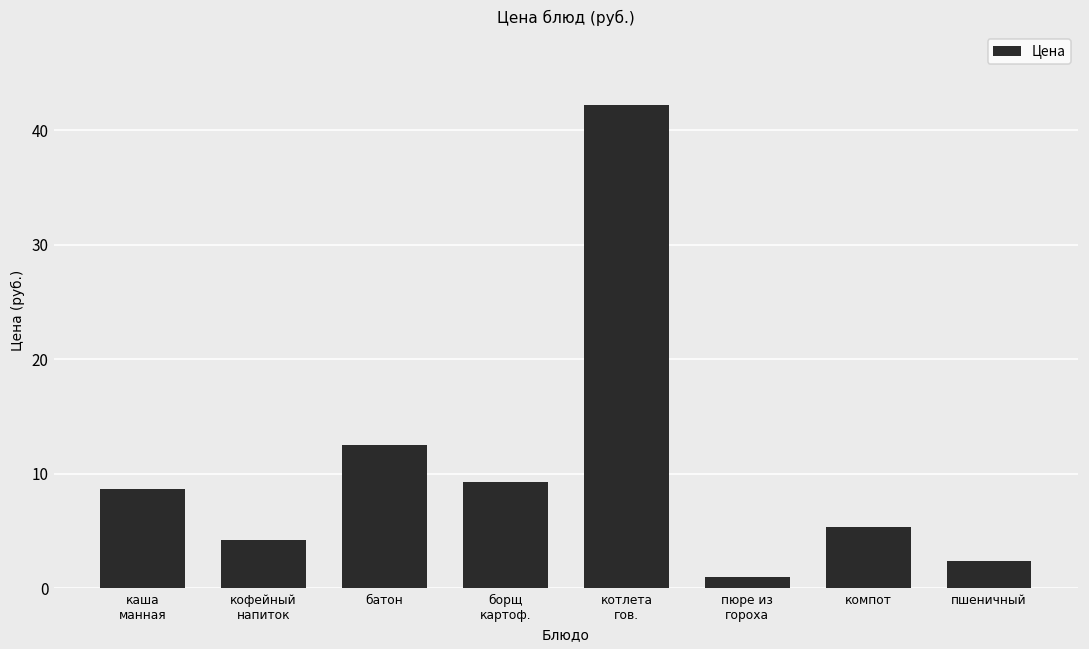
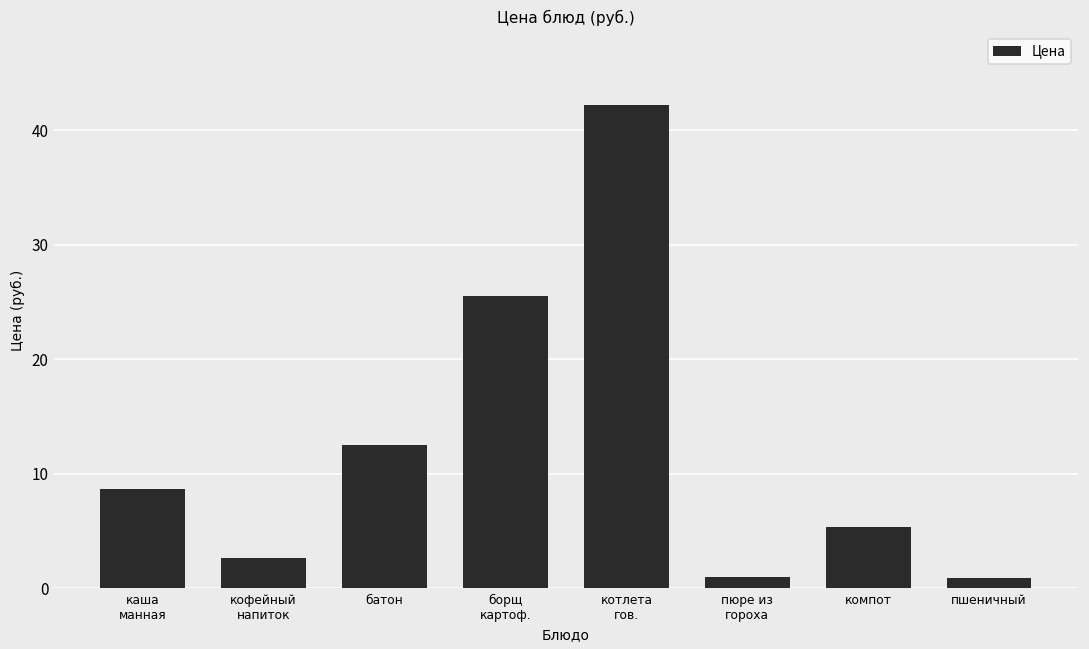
  {
    "каша манная": 8.7,
-   "кофейный напиток": 4.3,
+   "кофейный напиток": 2.7,
    "батон": 12.5,
-   "борщ картоф.": 9.3,
+   "борщ картоф.": 25.5,
    "котлета гов.": 42.2,
    "пюре из гороха": 1.0,
    "компот": 5.4,
-   "пшеничный": 2.4
+   "пшеничный": 0.9
  }
